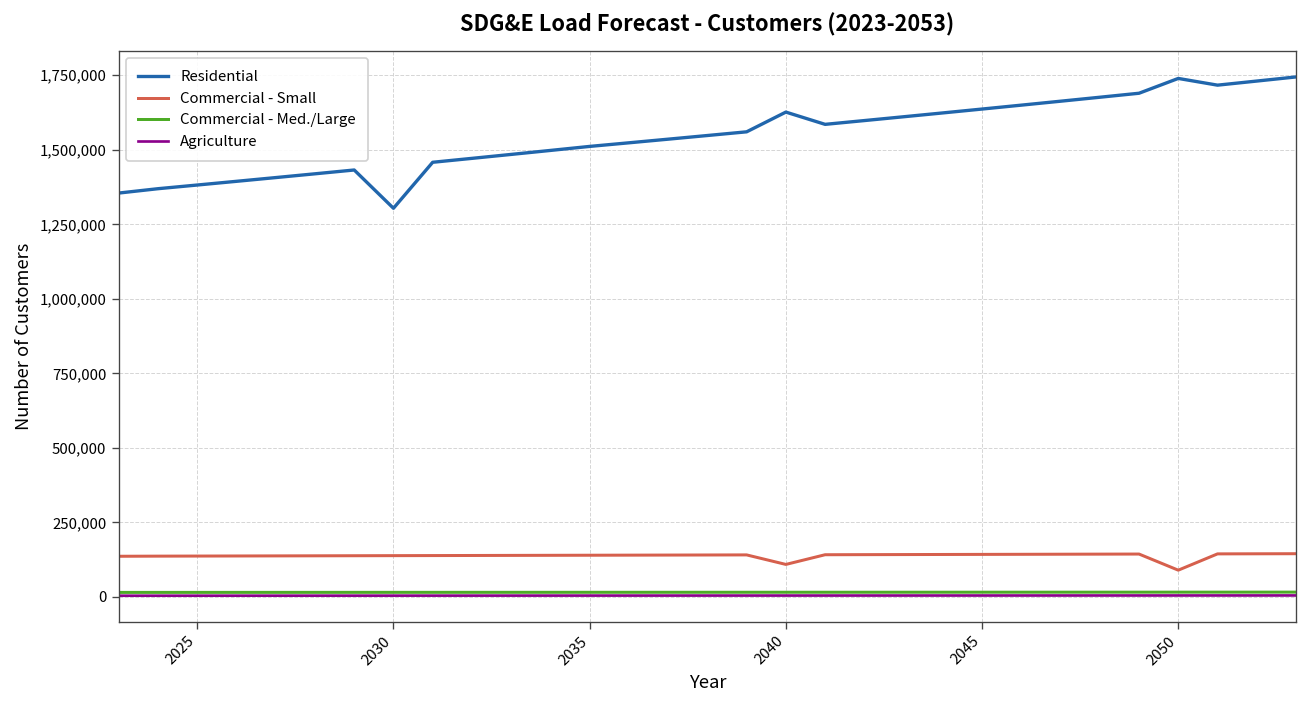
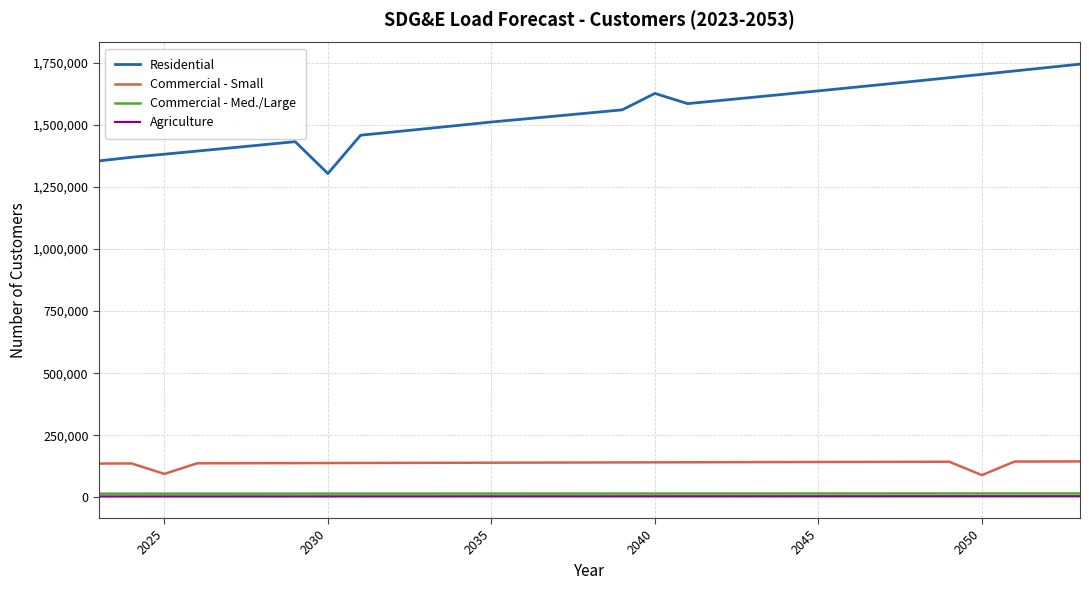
  {
    "Residential": {
      "2025": "1,380,000",
      "2030": "1,300,000",
      "2035": "1,510,000",
      "2040": "1,630,000",
      "2045": "1,640,000",
-     "2050": "1,740,000"
+     "2050": "1,700,000"
    },
    "Commercial - Small": {
-     "2025": "140,000",
+     "2025": "90,000",
      "2030": "140,000",
      "2035": "140,000",
-     "2040": "110,000",
+     "2040": "140,000",
      "2045": "140,000",
      "2050": "90,000"
    },
    "Commercial - Med./Large": {
      "2025": "20,000",
      "2030": "20,000",
      "2035": "20,000",
      "2040": "20,000",
      "2045": "20,000",
      "2050": "20,000"
    },
    "Agriculture": {
      "2025": "0",
      "2030": "0",
      "2035": "0",
      "2040": "0",
      "2045": "0",
      "2050": "0"
    }
  }
